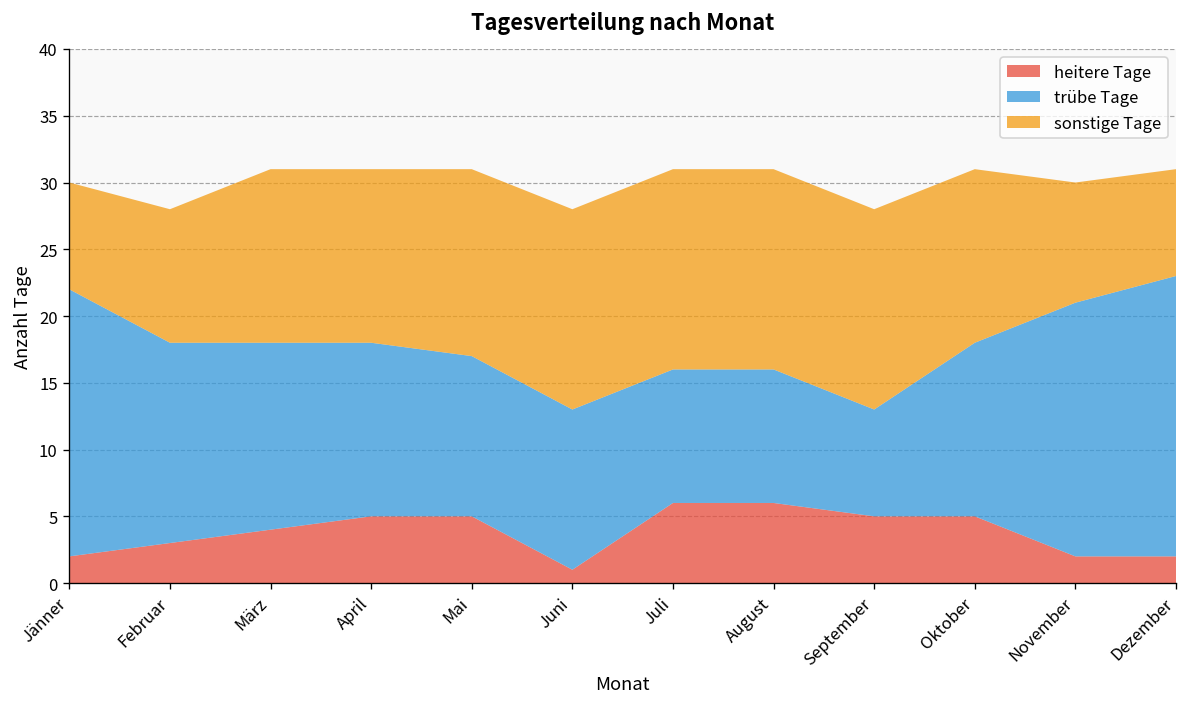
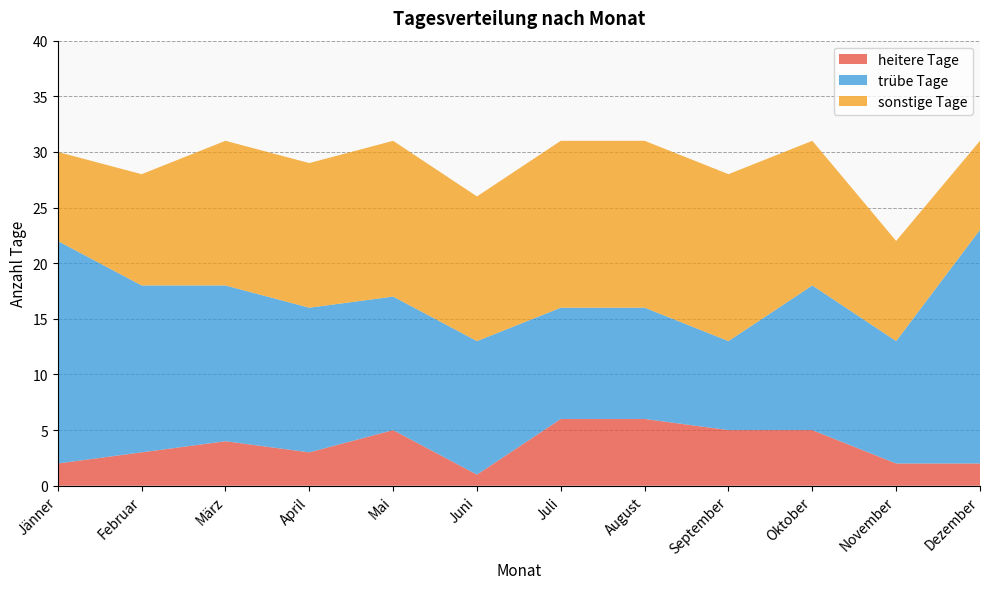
  {
    "heitere Tage": {
      "Jänner": 2,
      "Februar": 3,
      "März": 4,
-     "April": 5,
+     "April": 3,
      "Mai": 5,
      "Juni": 1,
      "Juli": 6,
      "August": 6,
      "September": 5,
      "Oktober": 5,
      "November": 2,
      "Dezember": 2
    },
    "trübe Tage": {
      "Jänner": 20,
      "Februar": 15,
      "März": 14,
      "April": 13,
      "Mai": 12,
      "Juni": 12,
      "Juli": 10,
      "August": 10,
      "September": 8,
      "Oktober": 13,
-     "November": 19,
+     "November": 11,
      "Dezember": 21
    },
    "sonstige Tage": {
      "Jänner": 8,
      "Februar": 10,
      "März": 13,
      "April": 13,
      "Mai": 14,
-     "Juni": 15,
+     "Juni": 13,
      "Juli": 15,
      "August": 15,
      "September": 15,
      "Oktober": 13,
      "November": 9,
      "Dezember": 8
    }
  }
